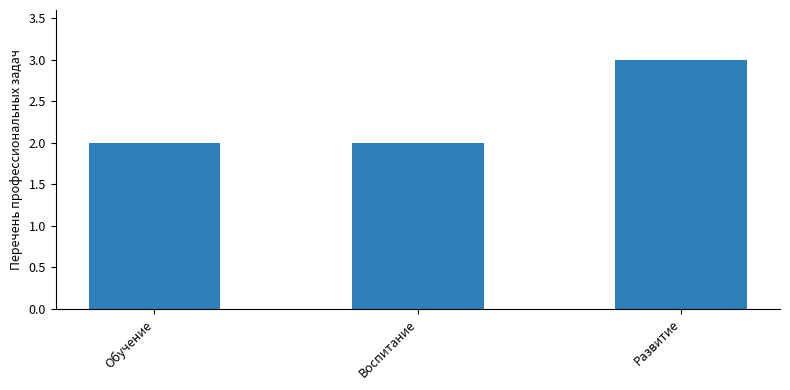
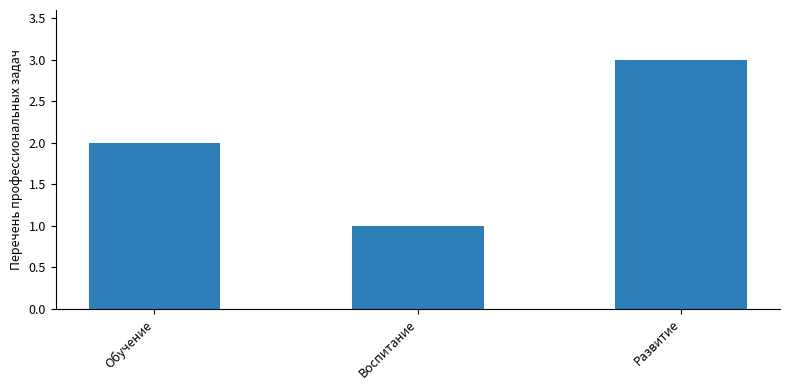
  {
    "Обучение": 2,
-   "Воспитание": 2,
+   "Воспитание": 1,
    "Развитие": 3
  }
